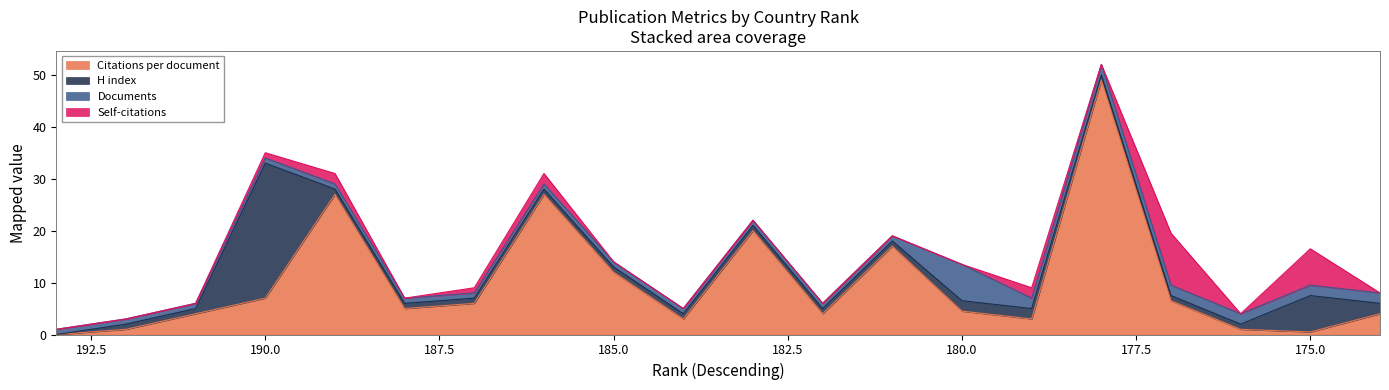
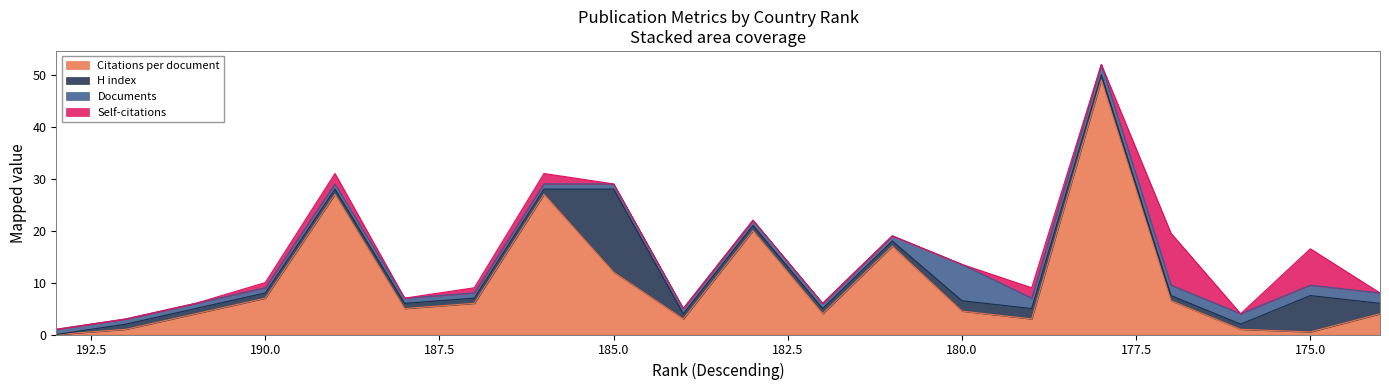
  {
    "Citations per document": {
      "190.0": 7,
      "185.0": 12,
      "180.0": 5,
      "175.0": 1
    },
    "H index": {
-     "190.0": 26,
-     "185.0": 1,
+     "190.0": 1,
+     "185.0": 16,
      "180.0": 2,
      "175.0": 7
    },
    "Documents": {
      "190.0": 1,
      "175.0": 2
    },
    "Self-citations": {
      "190.0": 1,
      "175.0": 7
    }
  }
